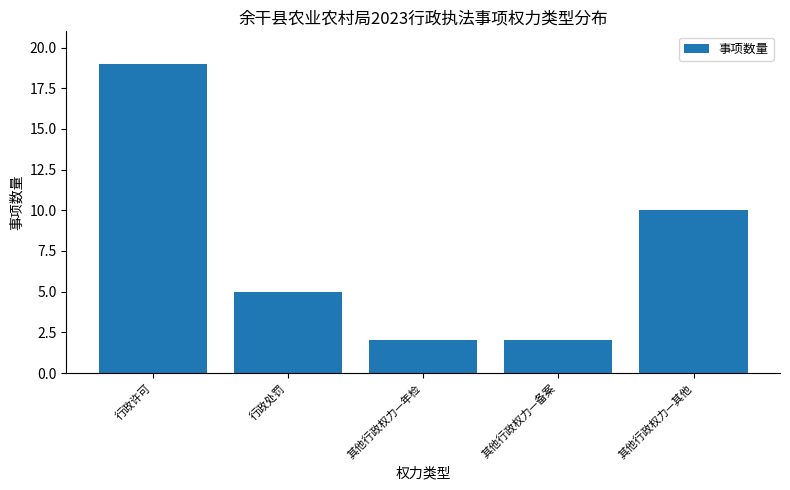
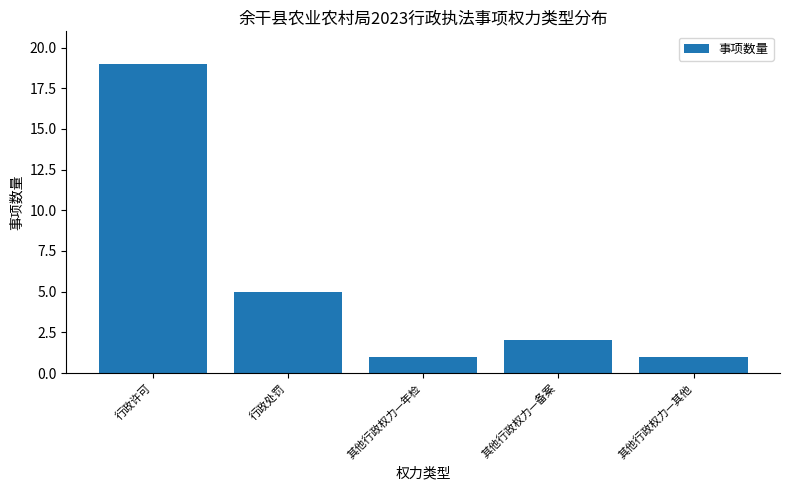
  {
    "行政许可": 19,
    "行政处罚": 5,
-   "其他行政权力—年检": 2,
+   "其他行政权力—年检": 1,
    "其他行政权力—备案": 2,
-   "其他行政权力—其他": 10
+   "其他行政权力—其他": 1
  }
